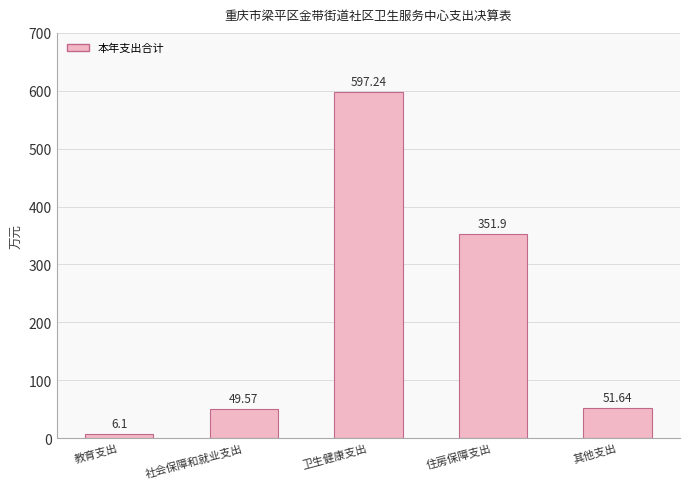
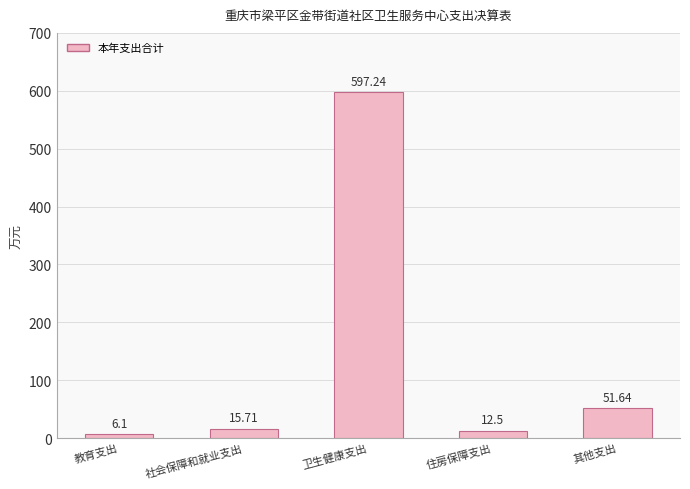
  {
    "教育支出": 6.1,
-   "社会保障和就业支出": 49.57,
+   "社会保障和就业支出": 15.71,
    "卫生健康支出": 597.24,
-   "住房保障支出": 351.9,
+   "住房保障支出": 12.5,
    "其他支出": 51.64
  }
